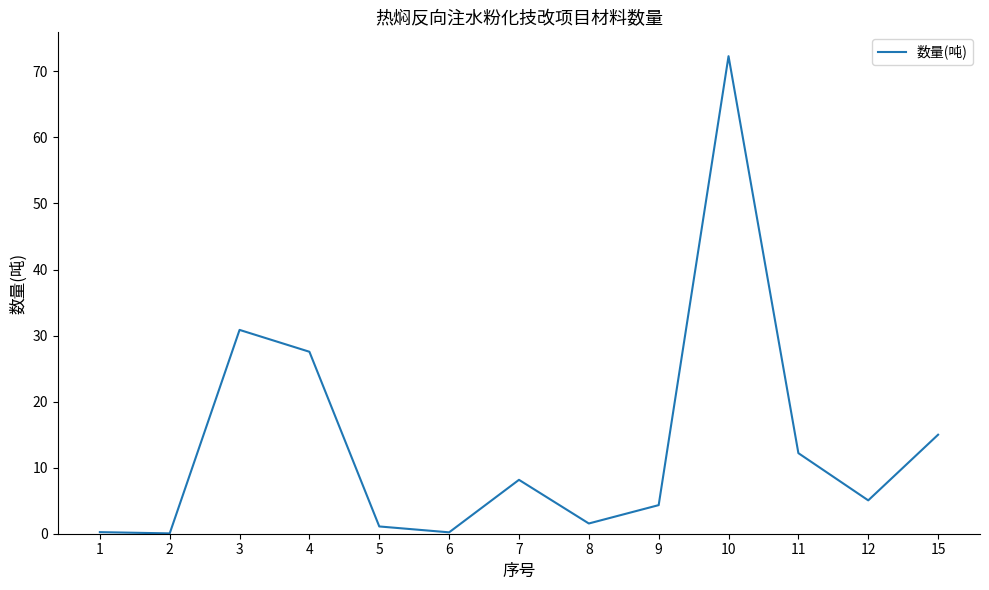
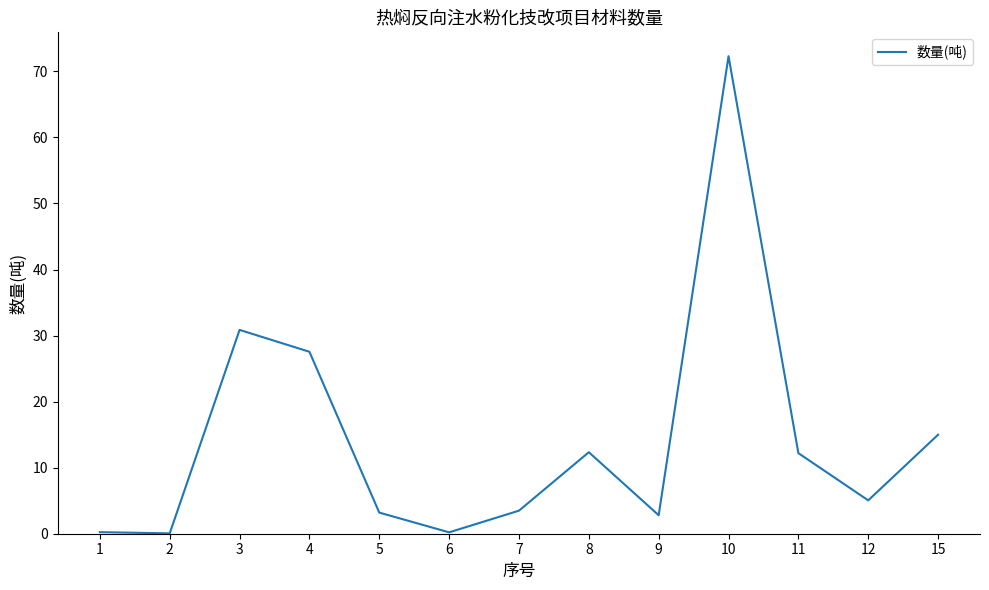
  {
    "1": 0,
    "2": 0,
    "3": 31,
    "4": 28,
-   "5": 1,
+   "5": 3,
    "6": 0,
-   "7": 8,
-   "8": 2,
-   "9": 4,
+   "7": 3,
+   "8": 12,
+   "9": 3,
    "10": 72,
    "11": 12,
    "12": 5,
    "15": 15
  }
